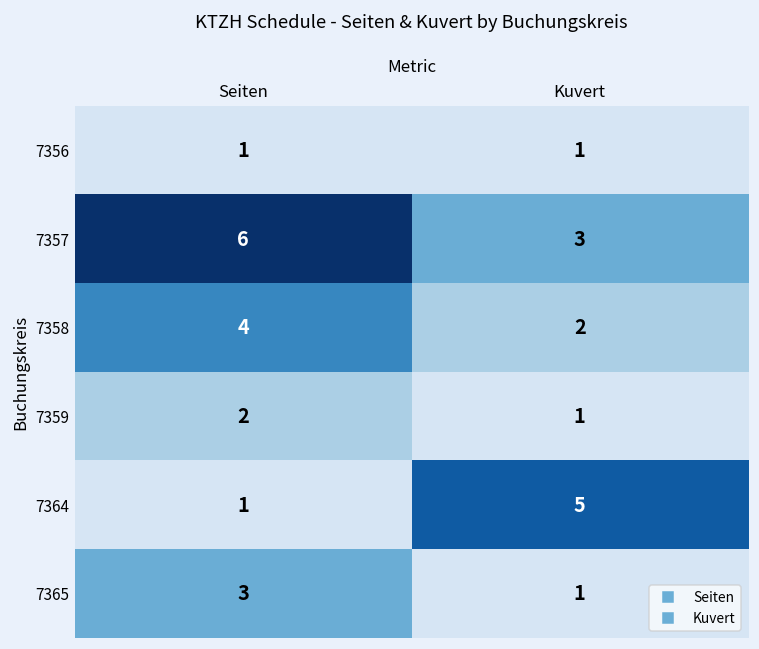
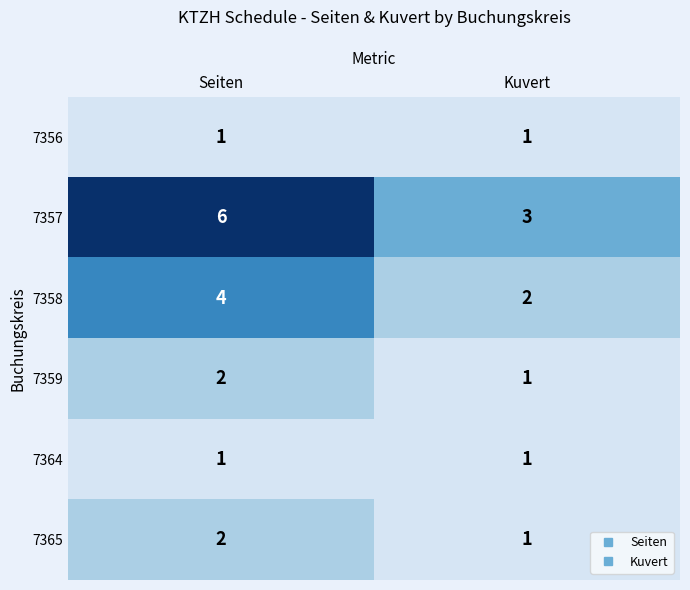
  {
    "7356": {
      "Seiten": 1,
      "Kuvert": 1
    },
    "7357": {
      "Seiten": 6,
      "Kuvert": 3
    },
    "7358": {
      "Seiten": 4,
      "Kuvert": 2
    },
    "7359": {
      "Seiten": 2,
      "Kuvert": 1
    },
    "7364": {
      "Seiten": 1,
-     "Kuvert": 5
+     "Kuvert": 1
    },
    "7365": {
-     "Seiten": 3,
+     "Seiten": 2,
      "Kuvert": 1
    }
  }
